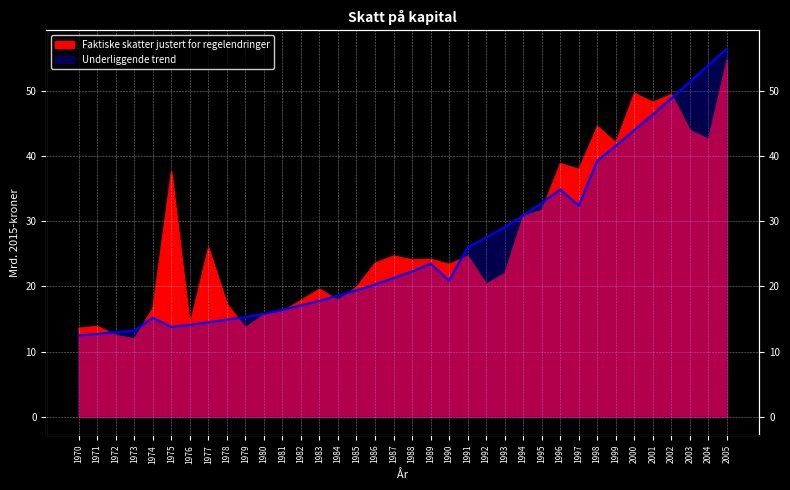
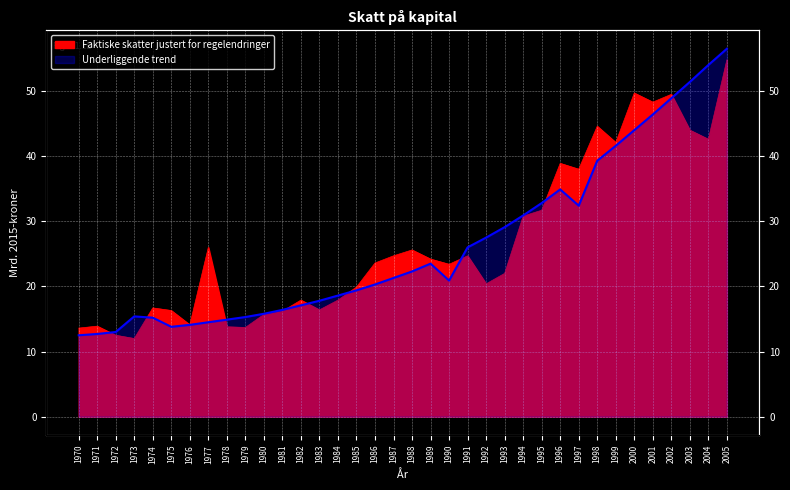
  {
    "Faktiske skatter justert for regelendringer": {
      "1970": 14,
      "1971": 14,
      "1972": 13,
      "1973": 12,
      "1974": 17,
-     "1975": 38,
+     "1975": 16,
      "1977": 26,
-     "1978": 17,
+     "1978": 14,
      "1979": 14,
      "1982": 18,
-     "1983": 20,
+     "1983": 16,
      "1984": 18,
      "1985": 20,
      "1986": 24,
      "1987": 25,
-     "1988": 24,
+     "1988": 26,
      "1989": 24,
      "1990": 23,
      "1991": 25,
      "1992": 20,
      "1993": 22,
      "1995": 32,
      "1996": 39,
      "1997": 38,
      "1998": 45,
      "1999": 42,
      "2000": 50,
      "2001": 48,
      "2002": 50,
      "2003": 44,
      "2004": 43,
      "2005": 55
    },
    "Underliggende trend": {
      "1970": 13,
      "1971": 13,
      "1972": 13,
-     "1973": 13,
+     "1973": 15,
      "1974": 15,
      "1975": 14,
      "1977": 15,
      "1978": 15,
      "1979": 15,
      "1982": 17,
      "1983": 18,
      "1984": 19,
      "1985": 19,
      "1986": 20,
      "1987": 21,
      "1988": 22,
      "1989": 24,
      "1990": 21,
      "1991": 26,
      "1992": 28,
      "1993": 29,
      "1995": 33,
      "1996": 35,
      "1997": 32,
      "1998": 39,
      "1999": 42,
      "2000": 44,
      "2001": 46,
      "2002": 49,
      "2003": 51,
      "2004": 54,
      "2005": 57
    }
  }
